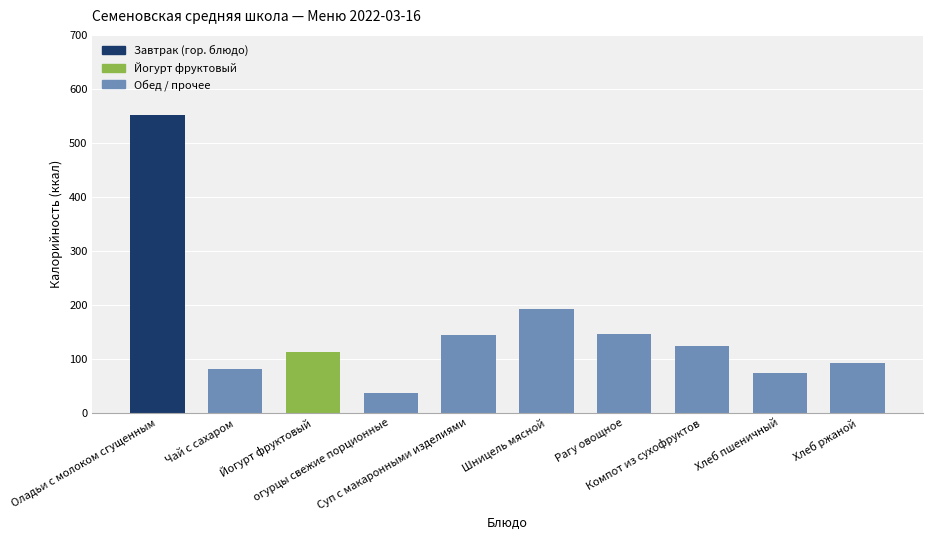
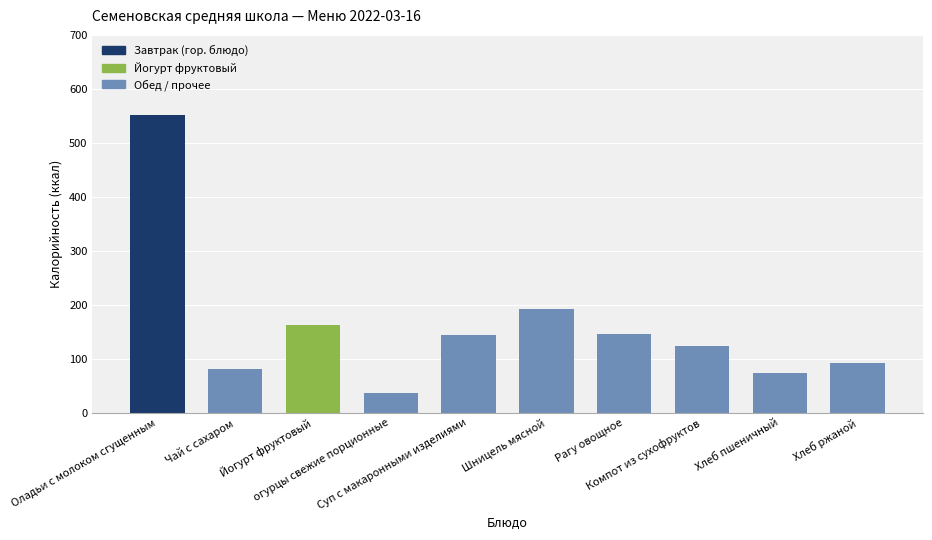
  {
    "Оладьи с молоком сгущенным": 550,
    "Чай с сахаром": 80,
-   "Йогурт фруктовый": 110,
+   "Йогурт фруктовый": 160,
    "огурцы свежие порционные": 40,
    "Суп с макаронными изделиями": 150,
    "Шницель мясной": 190,
    "Рагу овощное": 150,
    "Компот из сухофруктов": 120,
    "Хлеб пшеничный": 70,
    "Хлеб ржаной": 90
  }
